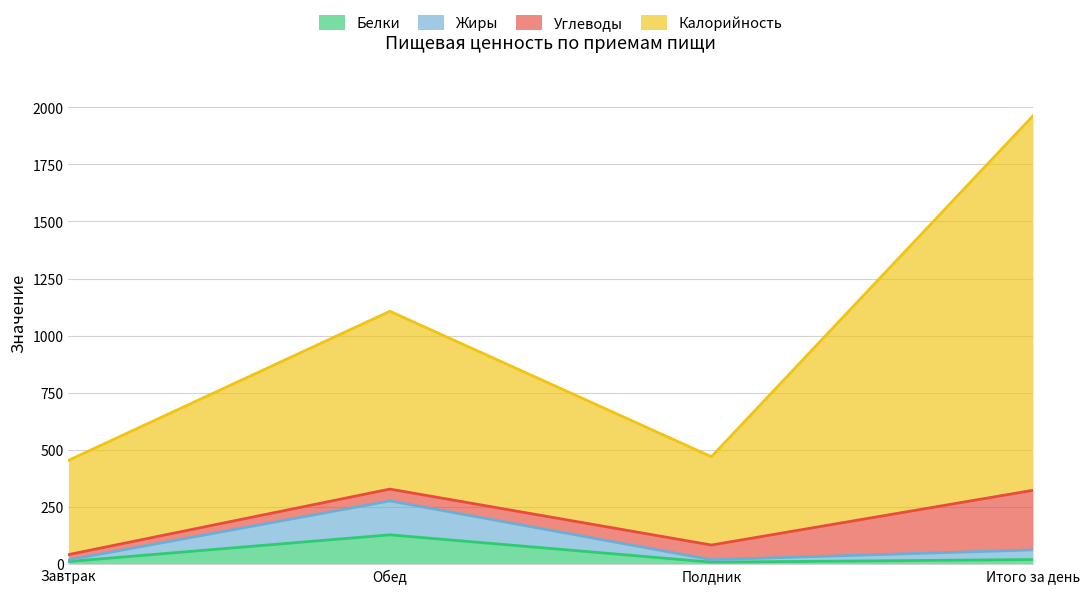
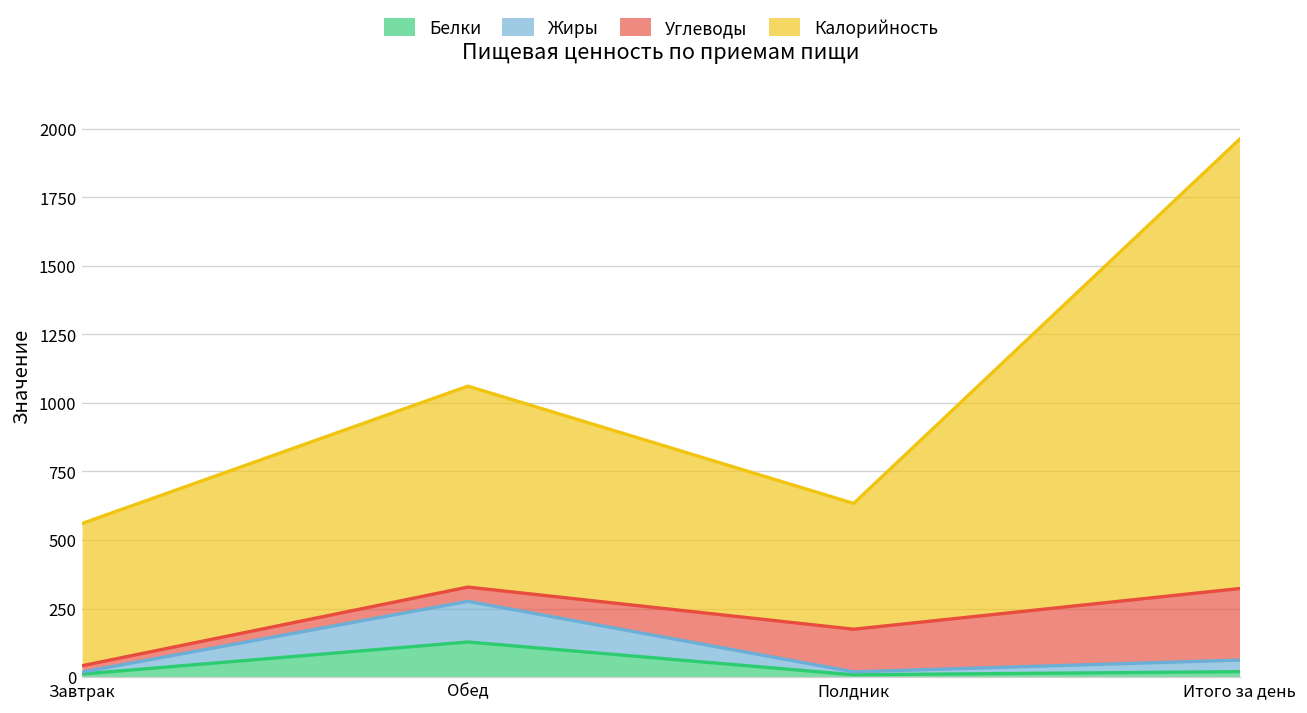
  {
    "Белки": {
      "Обед": 130,
      "Итого за день": 20
    },
    "Жиры": {
      "Обед": 150,
      "Итого за день": 40
    },
    "Углеводы": {
      "Завтрак": 20,
      "Обед": 50,
-     "Полдник": 60,
+     "Полдник": 160,
      "Итого за день": 260
    },
    "Калорийность": {
-     "Завтрак": 410,
-     "Обед": 780,
-     "Полдник": 390,
+     "Завтрак": 520,
+     "Обед": 730,
+     "Полдник": 460,
      "Итого за день": 1640
    }
  }
